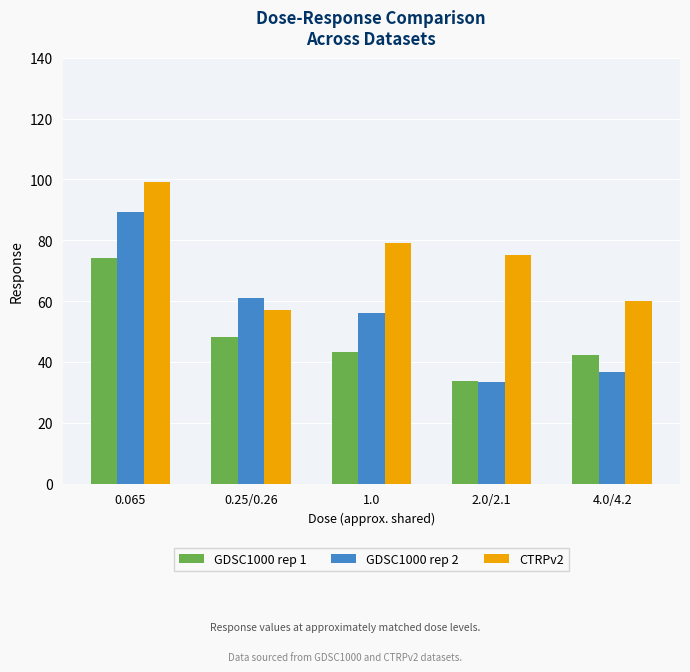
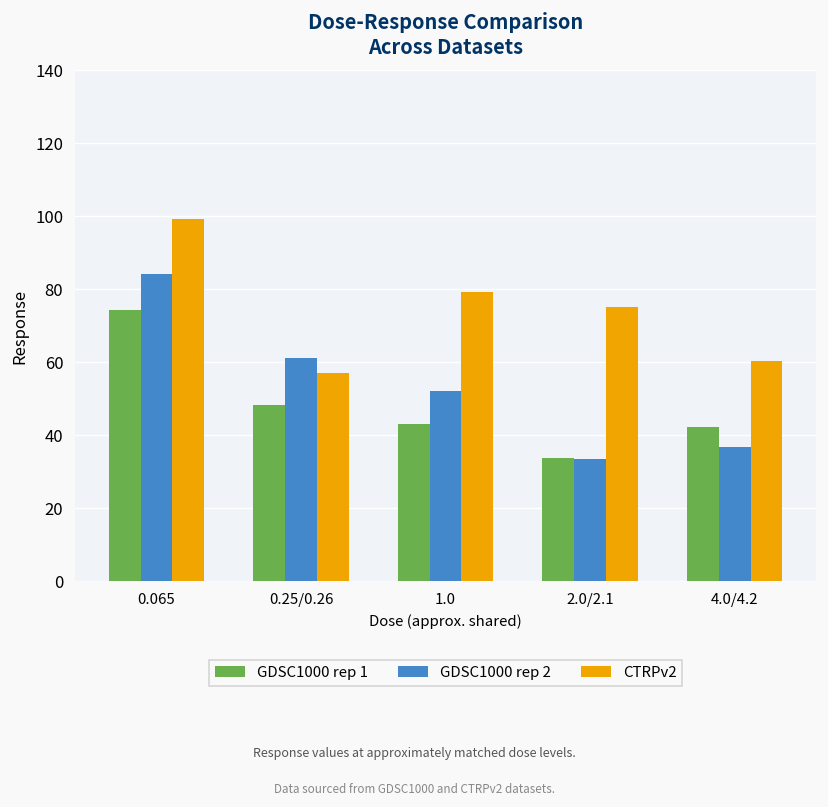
  {
    "GDSC1000 rep 1": {
      "0.065": 74,
      "0.25/0.26": 48,
      "1.0": 43,
      "2.0/2.1": 34,
      "4.0/4.2": 42
    },
    "GDSC1000 rep 2": {
-     "0.065": 89,
+     "0.065": 84,
      "0.25/0.26": 61,
-     "1.0": 56,
+     "1.0": 52,
      "2.0/2.1": 33,
      "4.0/4.2": 37
    },
    "CTRPv2": {
      "0.065": 99,
      "0.25/0.26": 57,
      "1.0": 79,
      "2.0/2.1": 75,
      "4.0/4.2": 60
    }
  }
